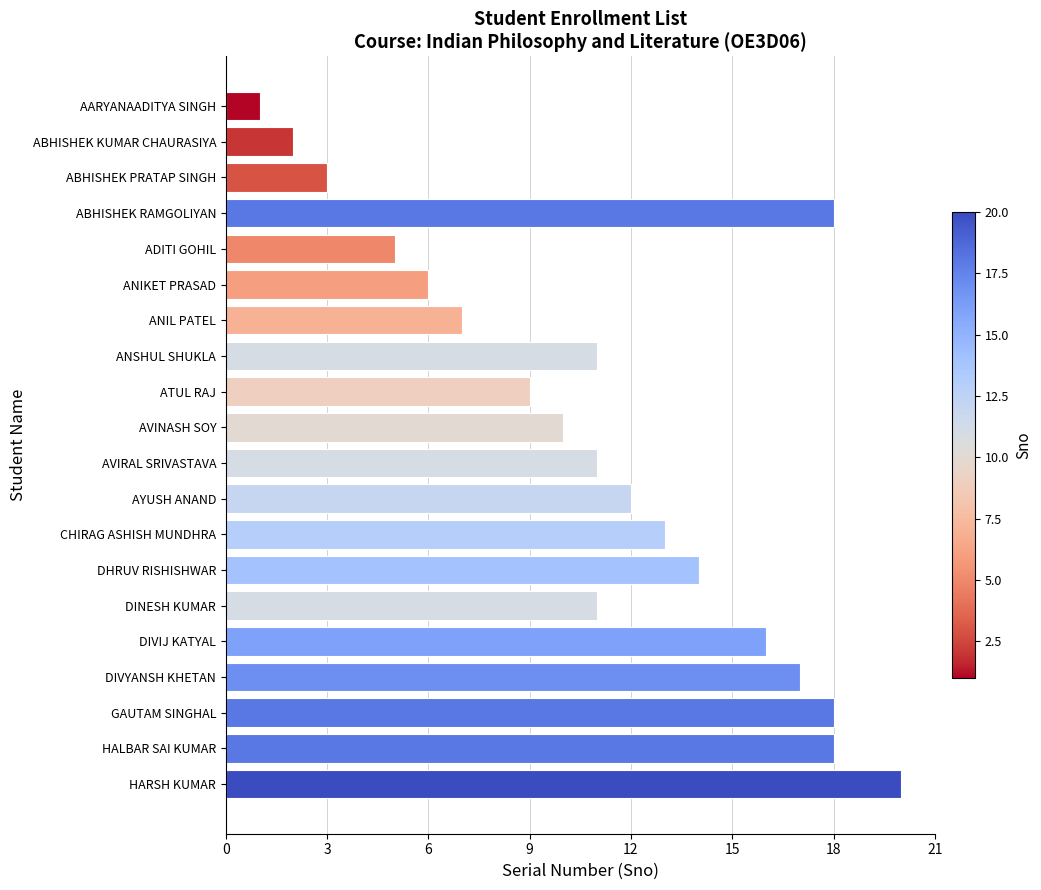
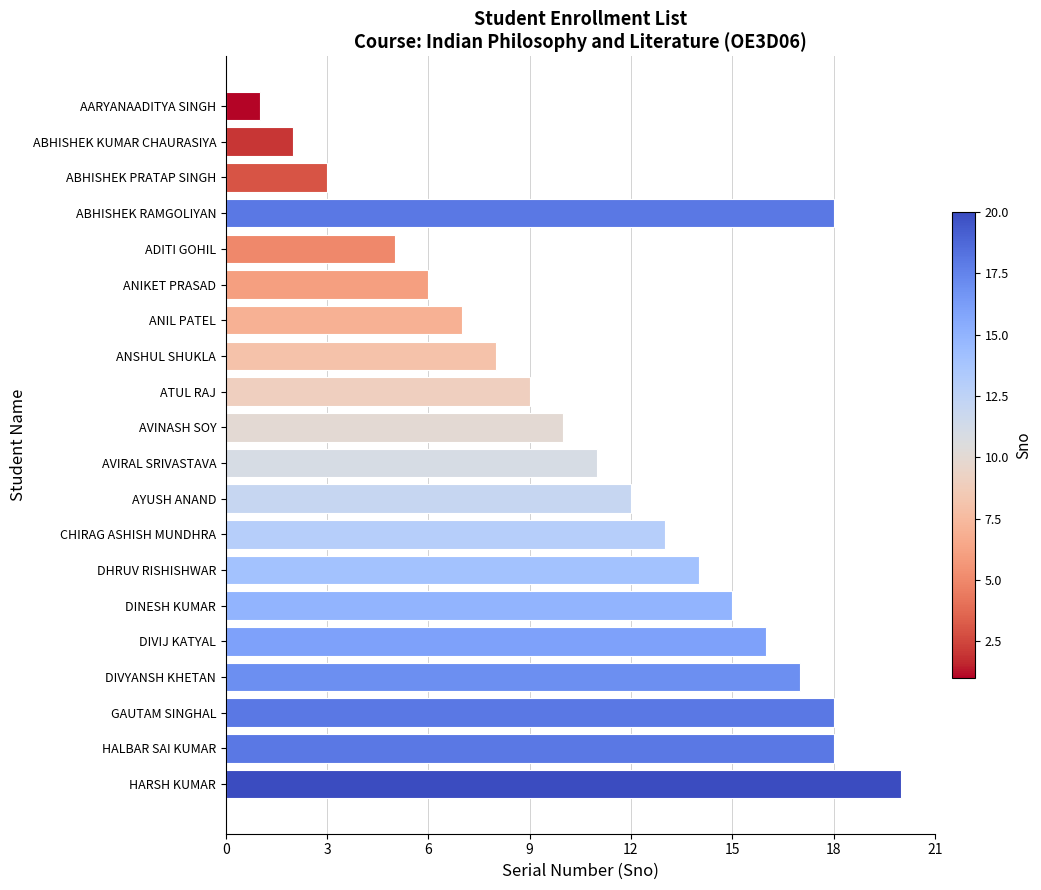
  {
    "AARYANAADITYA SINGH": 1,
    "ABHISHEK KUMAR CHAURASIYA": 2,
    "ABHISHEK PRATAP SINGH": 3,
    "ABHISHEK RAMGOLIYAN": 18,
    "ADITI GOHIL": 5,
    "ANIKET PRASAD": 6,
    "ANIL PATEL": 7,
-   "ANSHUL SHUKLA": 11,
+   "ANSHUL SHUKLA": 8,
    "ATUL RAJ": 9,
    "AVINASH SOY": 10,
    "AVIRAL SRIVASTAVA": 11,
    "AYUSH ANAND": 12,
    "CHIRAG ASHISH MUNDHRA": 13,
    "DHRUV RISHISHWAR": 14,
-   "DINESH KUMAR": 11,
+   "DINESH KUMAR": 15,
    "DIVIJ KATYAL": 16,
    "DIVYANSH KHETAN": 17,
    "GAUTAM SINGHAL": 18,
    "HALBAR SAI KUMAR": 18,
    "HARSH KUMAR": 20
  }
